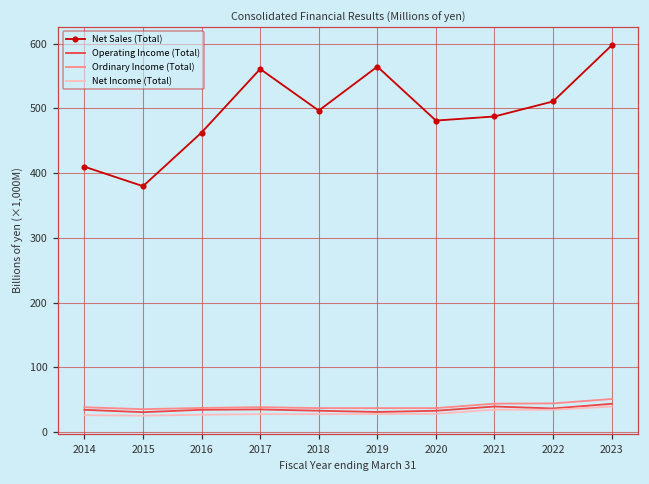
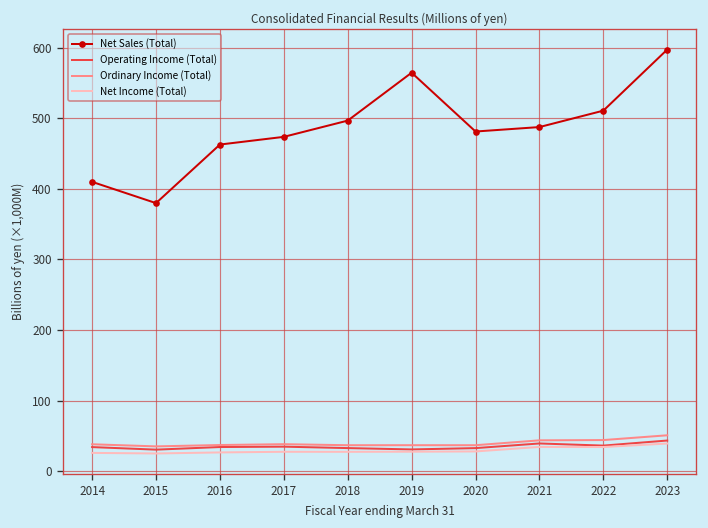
  {
    "Net Sales (Total)": {
      "2014": 410,
      "2015": 380,
      "2016": 460,
-     "2017": 560,
+     "2017": 470,
      "2018": 500,
      "2019": 560,
      "2020": 480,
      "2021": 490,
      "2022": 510,
      "2023": 600
    },
    "Operating Income (Total)": {
      "2015": 30,
      "2021": 40
    },
    "Ordinary Income (Total)": {
      "2015": 40,
      "2019": 40,
      "2021": 40,
      "2022": 40,
      "2023": 50
    },
    "Net Income (Total)": {
      "2014": 30,
      "2015": 30,
      "2016": 30,
      "2017": 30,
      "2018": 30,
      "2020": 30,
      "2021": 30
    }
  }
